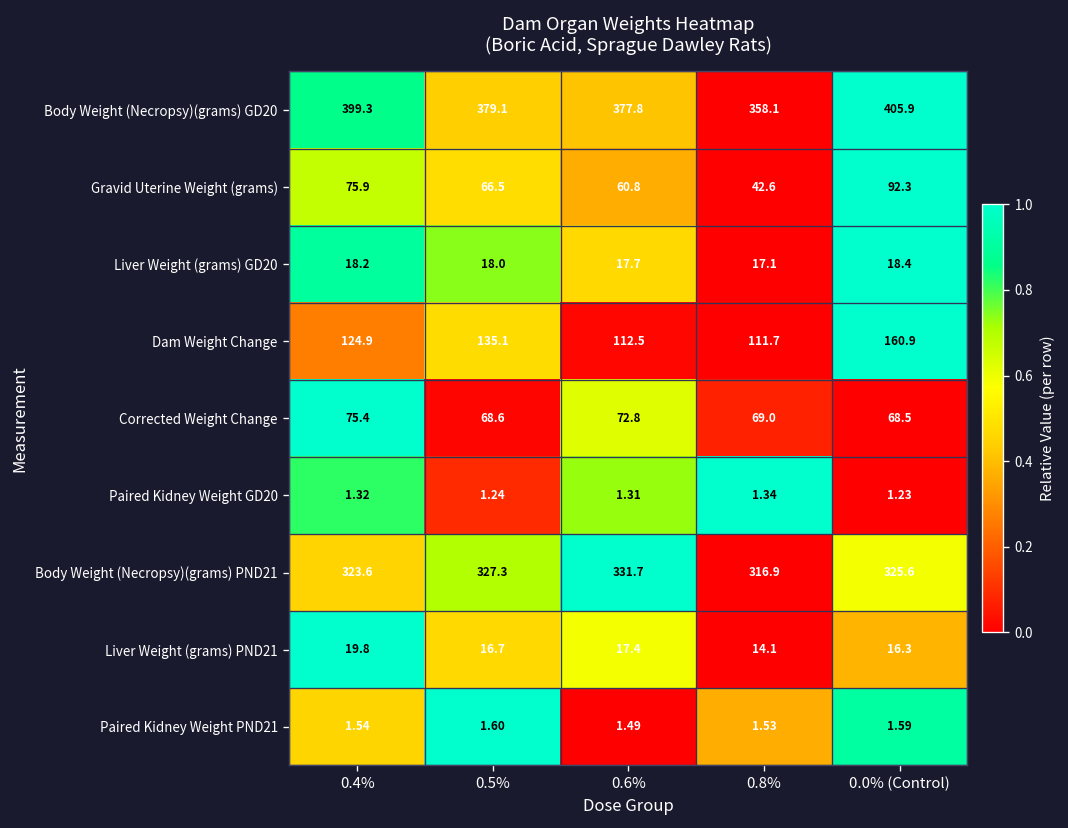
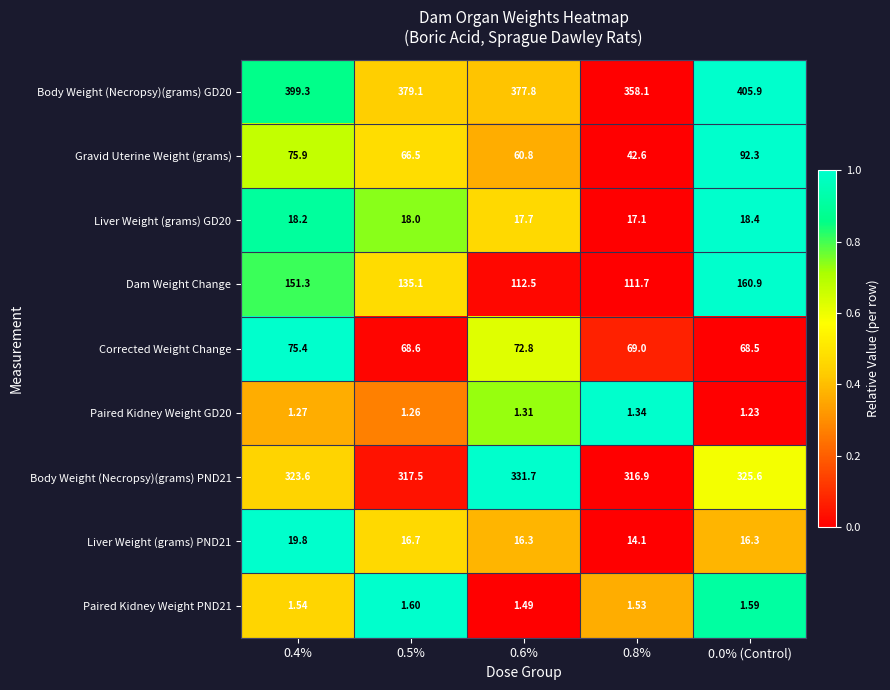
  {
    "Body Weight (Necropsy)(grams) GD20": {
      "0.4%": 399.3,
      "0.5%": 379.1,
      "0.6%": 377.8,
      "0.8%": 358.1,
      "0.0% (Control)": 405.9
    },
    "Gravid Uterine Weight (grams)": {
      "0.4%": 75.9,
      "0.5%": 66.5,
      "0.6%": 60.8,
      "0.8%": 42.6,
      "0.0% (Control)": 92.3
    },
    "Liver Weight (grams) GD20": {
      "0.4%": 18.2,
      "0.5%": 18.0,
      "0.6%": 17.7,
      "0.8%": 17.1,
      "0.0% (Control)": 18.4
    },
    "Dam Weight Change": {
-     "0.4%": 124.9,
+     "0.4%": 151.3,
      "0.5%": 135.1,
      "0.6%": 112.5,
      "0.8%": 111.7,
      "0.0% (Control)": 160.9
    },
    "Corrected Weight Change": {
      "0.4%": 75.4,
      "0.5%": 68.6,
      "0.6%": 72.8,
      "0.8%": 69.0,
      "0.0% (Control)": 68.5
    },
    "Paired Kidney Weight GD20": {
-     "0.4%": 1.32,
-     "0.5%": 1.24,
+     "0.4%": 1.27,
+     "0.5%": 1.26,
      "0.6%": 1.31,
      "0.8%": 1.34,
      "0.0% (Control)": 1.23
    },
    "Body Weight (Necropsy)(grams) PND21": {
      "0.4%": 323.6,
-     "0.5%": 327.3,
+     "0.5%": 317.5,
      "0.6%": 331.7,
      "0.8%": 316.9,
      "0.0% (Control)": 325.6
    },
    "Liver Weight (grams) PND21": {
      "0.4%": 19.8,
      "0.5%": 16.7,
-     "0.6%": 17.4,
+     "0.6%": 16.3,
      "0.8%": 14.1,
      "0.0% (Control)": 16.3
    },
    "Paired Kidney Weight PND21": {
      "0.4%": 1.54,
      "0.5%": 1.60,
      "0.6%": 1.49,
      "0.8%": 1.53,
      "0.0% (Control)": 1.59
    }
  }
